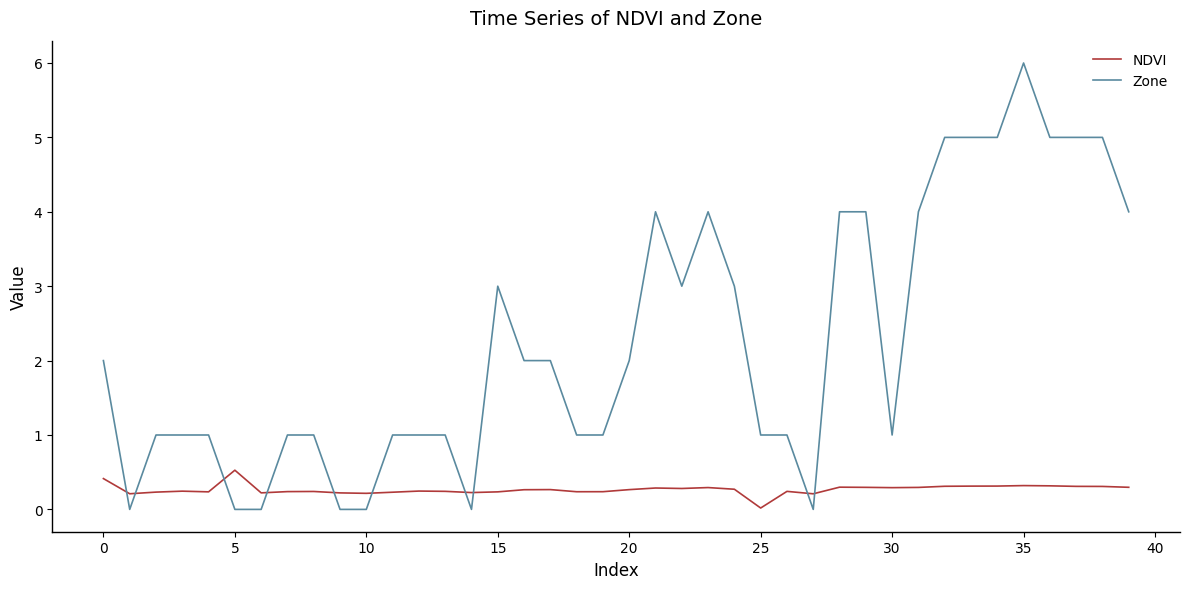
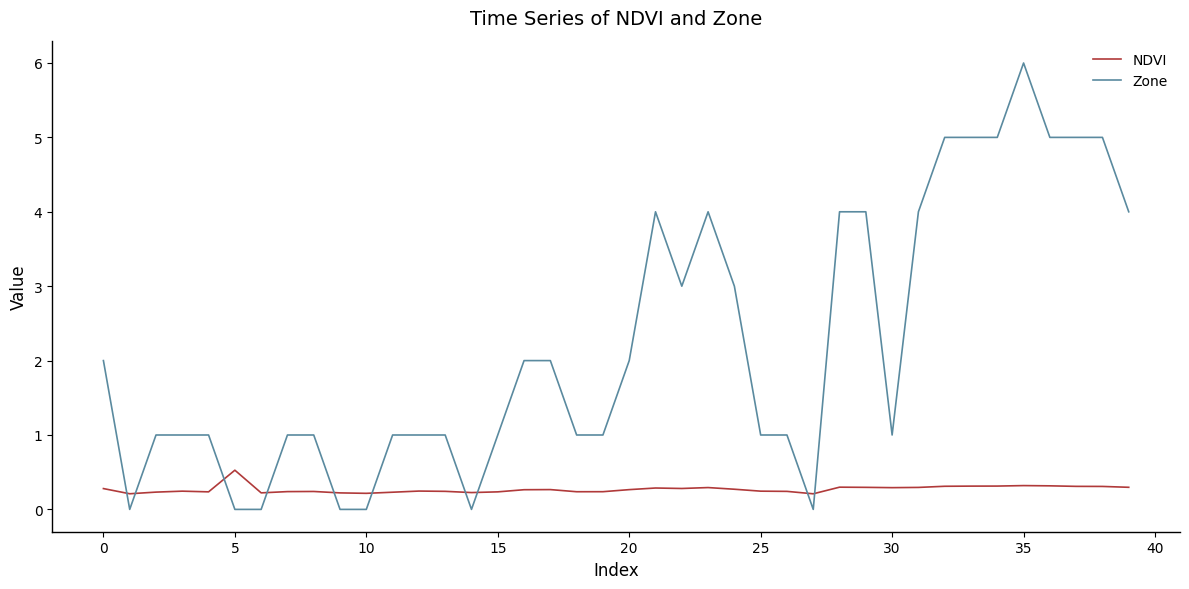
  {
    "NDVI": {
-     "0": 0.4,
+     "0": 0.3,
      "5": 0.5,
      "10": 0.2,
      "15": 0.2,
      "20": 0.3,
-     "25": 0.0,
+     "25": 0.2,
      "30": 0.3,
      "35": 0.3
    },
    "Zone": {
      "0": 2,
      "5": 0,
      "10": 0,
-     "15": 3,
+     "15": 1,
      "20": 2,
      "25": 1,
      "30": 1,
      "35": 6
    }
  }
